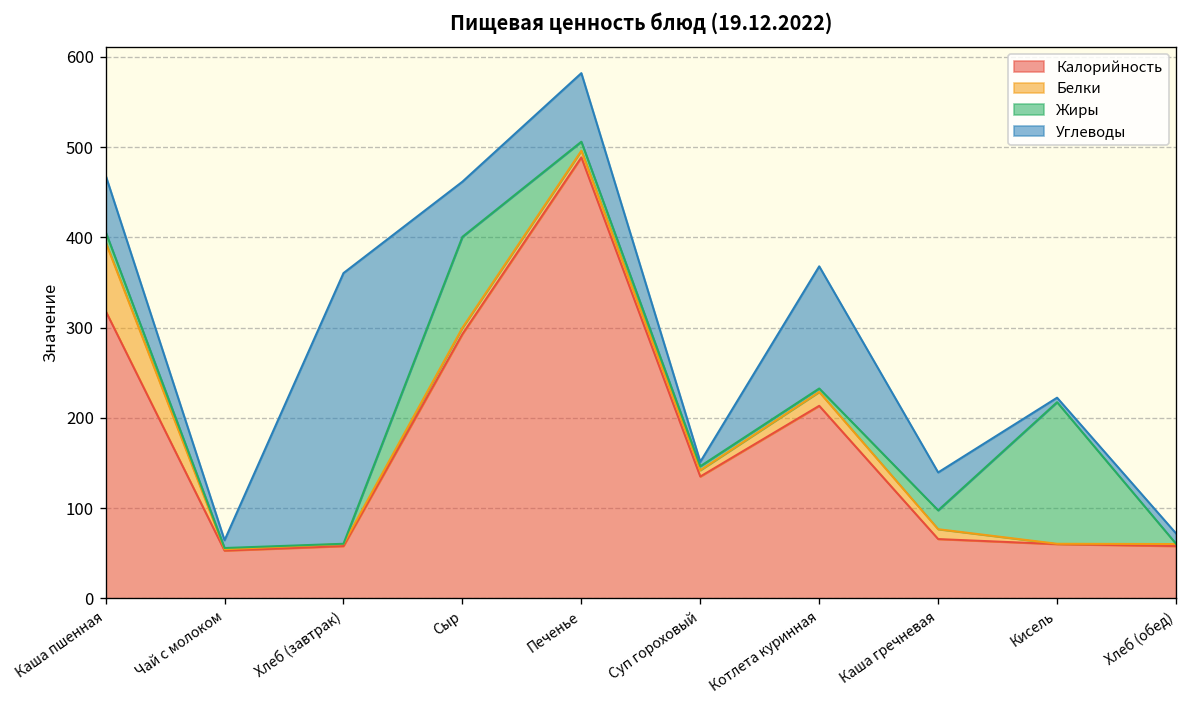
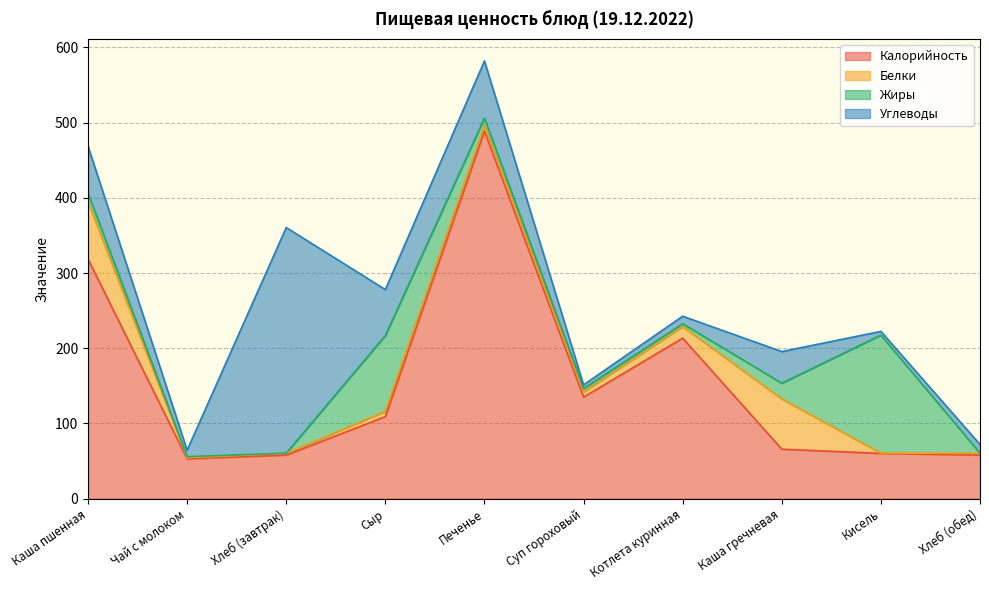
  {
    "Калорийность": {
      "Каша пшенная": 320,
-     "Сыр": 290,
+     "Сыр": 110,
      "Печенье": 490,
      "Суп гороховый": 140,
      "Котлета куринная": 210,
      "Каша гречневая": 70
    },
    "Белки": {
      "Каша пшенная": 80,
      "Сыр": 10,
      "Печенье": 10,
      "Суп гороховый": 10,
      "Котлета куринная": 20,
-     "Каша гречневая": 10
+     "Каша гречневая": 70
    },
    "Жиры": {
      "Каша пшенная": 10,
      "Сыр": 100,
      "Печенье": 10,
      "Суп гороховый": 0,
      "Котлета куринная": 0,
      "Каша гречневая": 20,
      "Кисель": 160
    },
    "Углеводы": {
      "Каша пшенная": 60,
      "Чай с молоком": 10,
      "Хлеб (завтрак)": 300,
      "Сыр": 60,
      "Печенье": 80,
      "Суп гороховый": 0,
-     "Котлета куринная": 140,
+     "Котлета куринная": 10,
      "Каша гречневая": 40,
      "Кисель": 10,
      "Хлеб (обед)": 10
    }
  }
